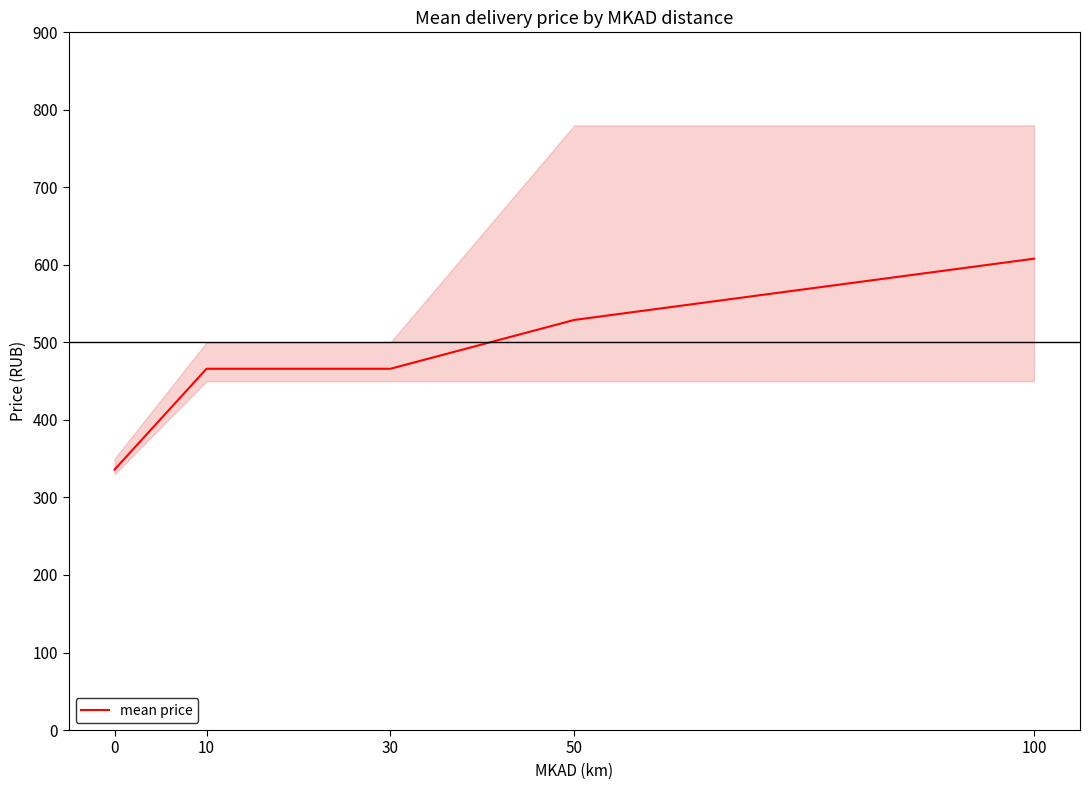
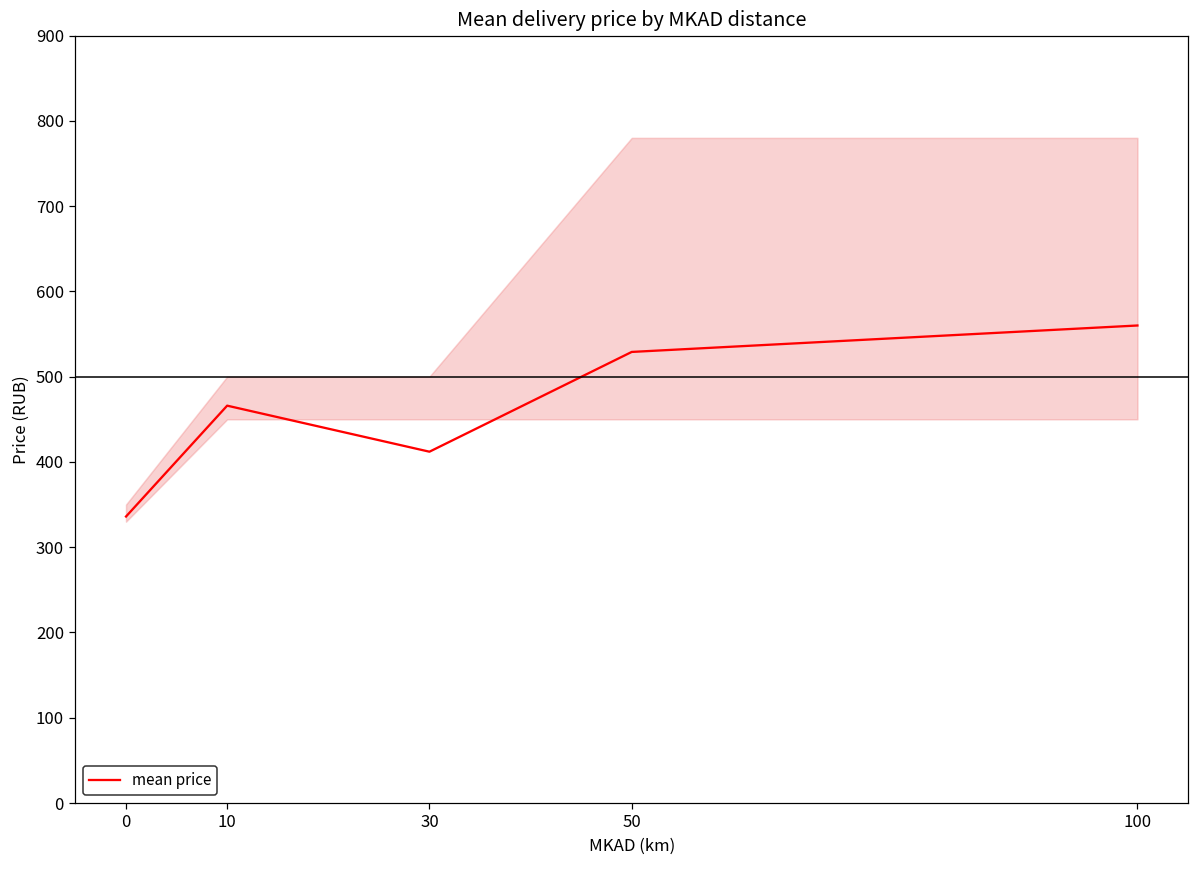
  {
    "mean price": {
      "0": 340,
      "10": 470,
-     "30": 470,
+     "30": 410,
      "50": 530,
-     "100": 610
+     "100": 560
    }
  }
